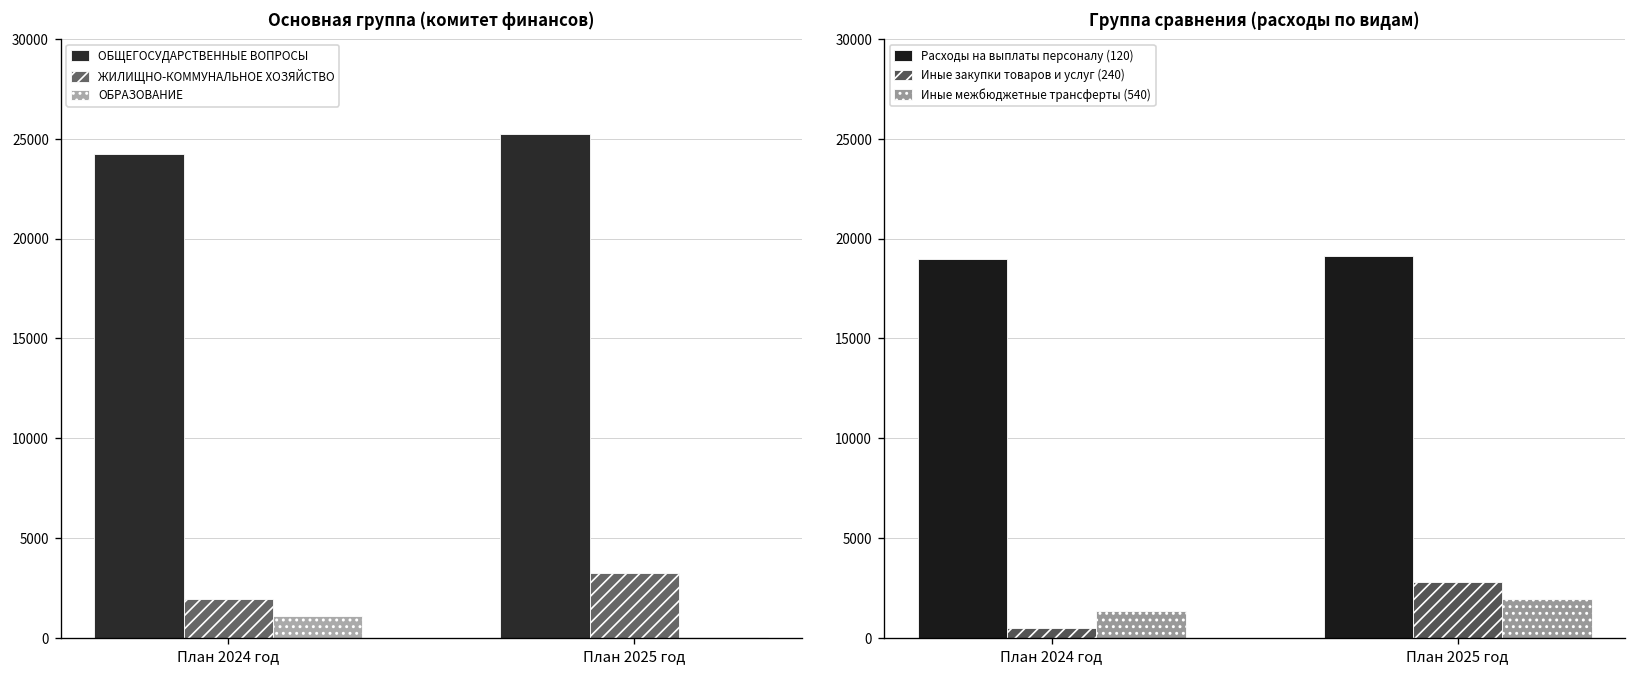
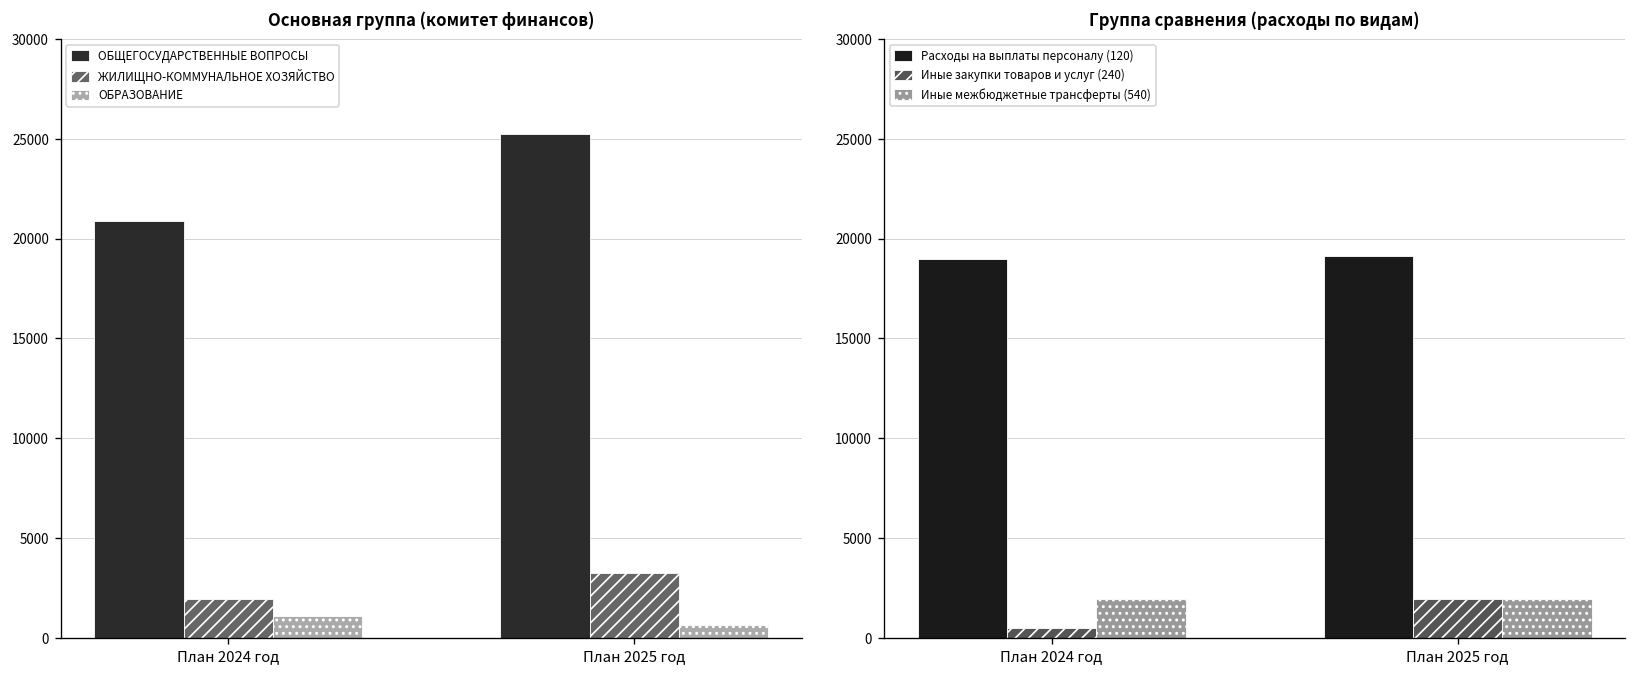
  {
    "Основная группа (комитет финансов)": {
      "ОБЩЕГОСУДАРСТВЕННЫЕ ВОПРОСЫ": {
-       "План 2024 год": 24300,
+       "План 2024 год": 20900,
        "План 2025 год": 25200
      },
      "ЖИЛИЩНО-КОММУНАЛЬНОЕ ХОЗЯЙСТВО": {
        "План 2024 год": 1900,
        "План 2025 год": 3300
      },
      "ОБРАЗОВАНИЕ": {
        "План 2024 год": 1100,
-       "План 2025 год": 0
+       "План 2025 год": 600
      }
    },
    "Группа сравнения (расходы по видам)": {
      "Расходы на выплаты персоналу (120)": {
        "План 2024 год": 19000,
        "План 2025 год": 19100
      },
      "Иные закупки товаров и услуг (240)": {
        "План 2024 год": 500,
-       "План 2025 год": 2800
+       "План 2025 год": 2000
      },
      "Иные межбюджетные трансферты (540)": {
-       "План 2024 год": 1400,
+       "План 2024 год": 1900,
        "План 2025 год": 1900
      }
    }
  }
